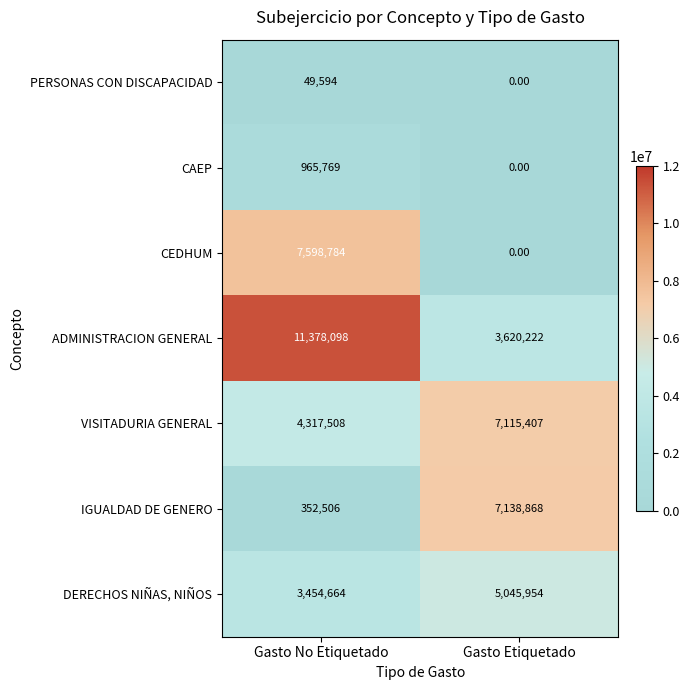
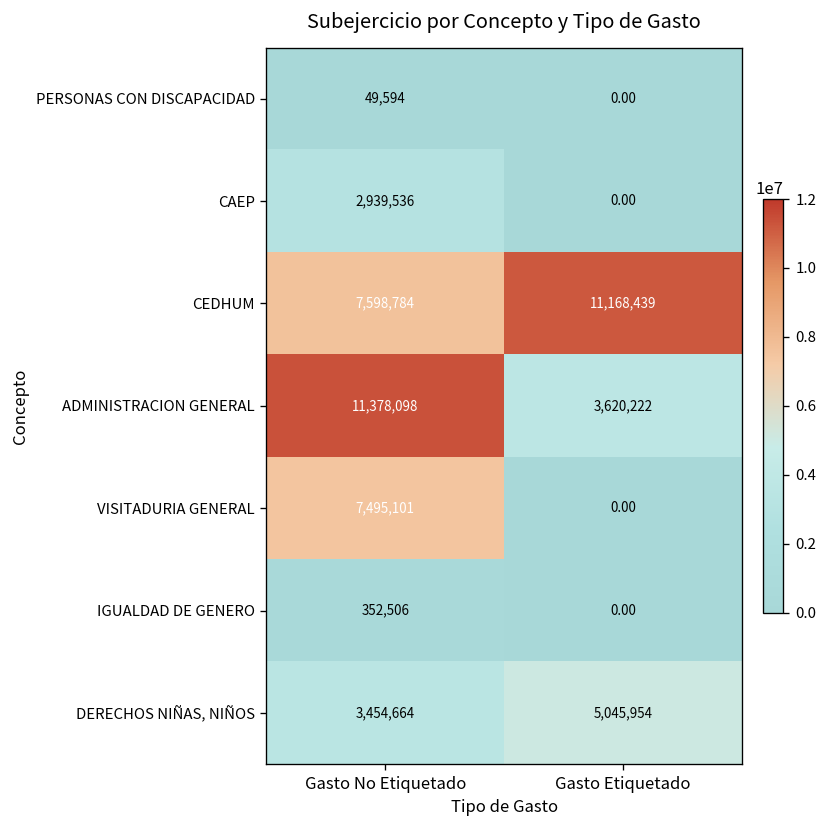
  {
    "PERSONAS CON DISCAPACIDAD": {
      "Gasto No Etiquetado": "49,594",
      "Gasto Etiquetado": "0.00"
    },
    "CAEP": {
-     "Gasto No Etiquetado": "965,769",
+     "Gasto No Etiquetado": "2,939,536",
      "Gasto Etiquetado": "0.00"
    },
    "CEDHUM": {
      "Gasto No Etiquetado": "7,598,784",
-     "Gasto Etiquetado": "0.00"
+     "Gasto Etiquetado": "11,168,439"
    },
    "ADMINISTRACION GENERAL": {
      "Gasto No Etiquetado": "11,378,098",
      "Gasto Etiquetado": "3,620,222"
    },
    "VISITADURIA GENERAL": {
-     "Gasto No Etiquetado": "4,317,508",
-     "Gasto Etiquetado": "7,115,407"
+     "Gasto No Etiquetado": "7,495,101",
+     "Gasto Etiquetado": "0.00"
    },
    "IGUALDAD DE GENERO": {
      "Gasto No Etiquetado": "352,506",
-     "Gasto Etiquetado": "7,138,868"
+     "Gasto Etiquetado": "0.00"
    },
    "DERECHOS NIÑAS, NIÑOS": {
      "Gasto No Etiquetado": "3,454,664",
      "Gasto Etiquetado": "5,045,954"
    }
  }
